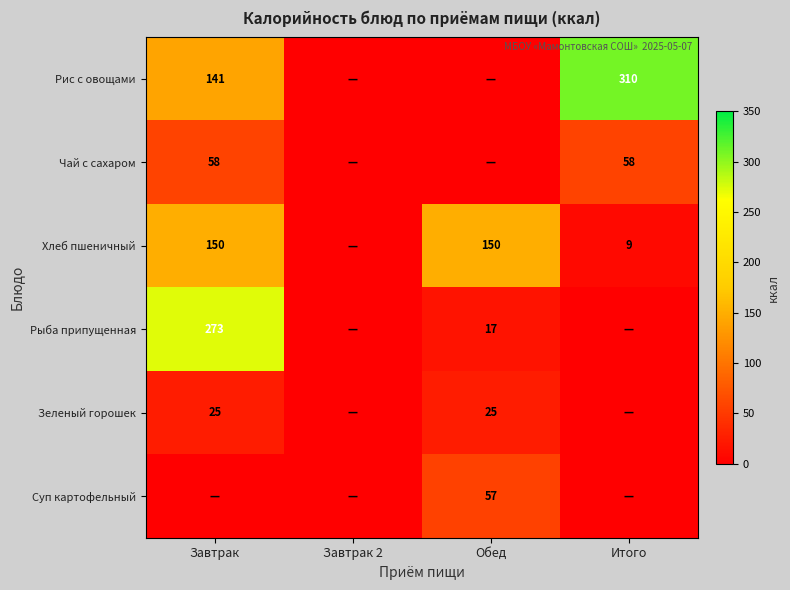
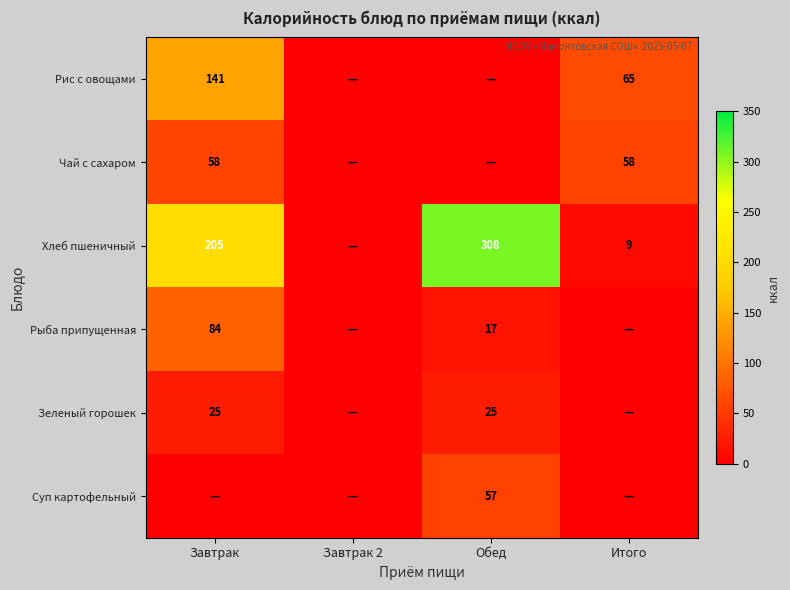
  {
    "Рис с овощами": {
      "Завтрак": 141,
-     "Итого": 310
+     "Итого": 65
    },
    "Чай с сахаром": {
      "Завтрак": 58,
      "Итого": 58
    },
    "Хлеб пшеничный": {
-     "Завтрак": 150,
-     "Обед": 150,
+     "Завтрак": 205,
+     "Обед": 308,
      "Итого": 9
    },
    "Рыба припущенная": {
-     "Завтрак": 273,
+     "Завтрак": 84,
      "Обед": 17
    },
    "Зеленый горошек": {
      "Завтрак": 25,
      "Обед": 25
    },
    "Суп картофельный": {
      "Обед": 57
    }
  }
